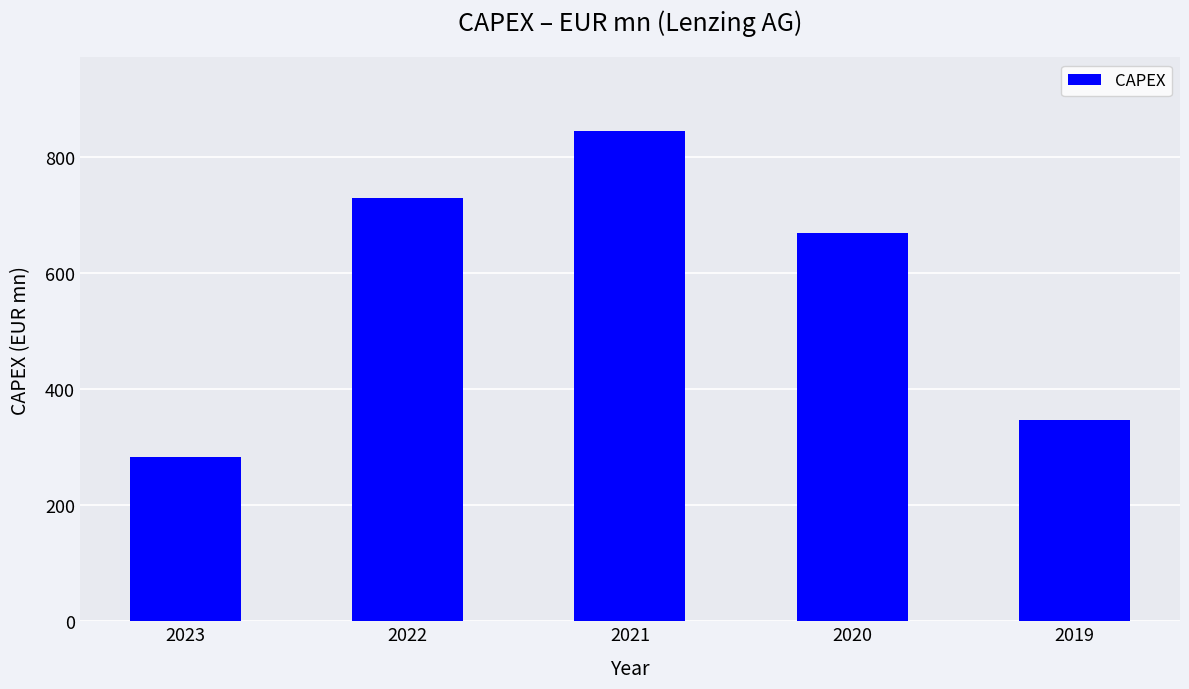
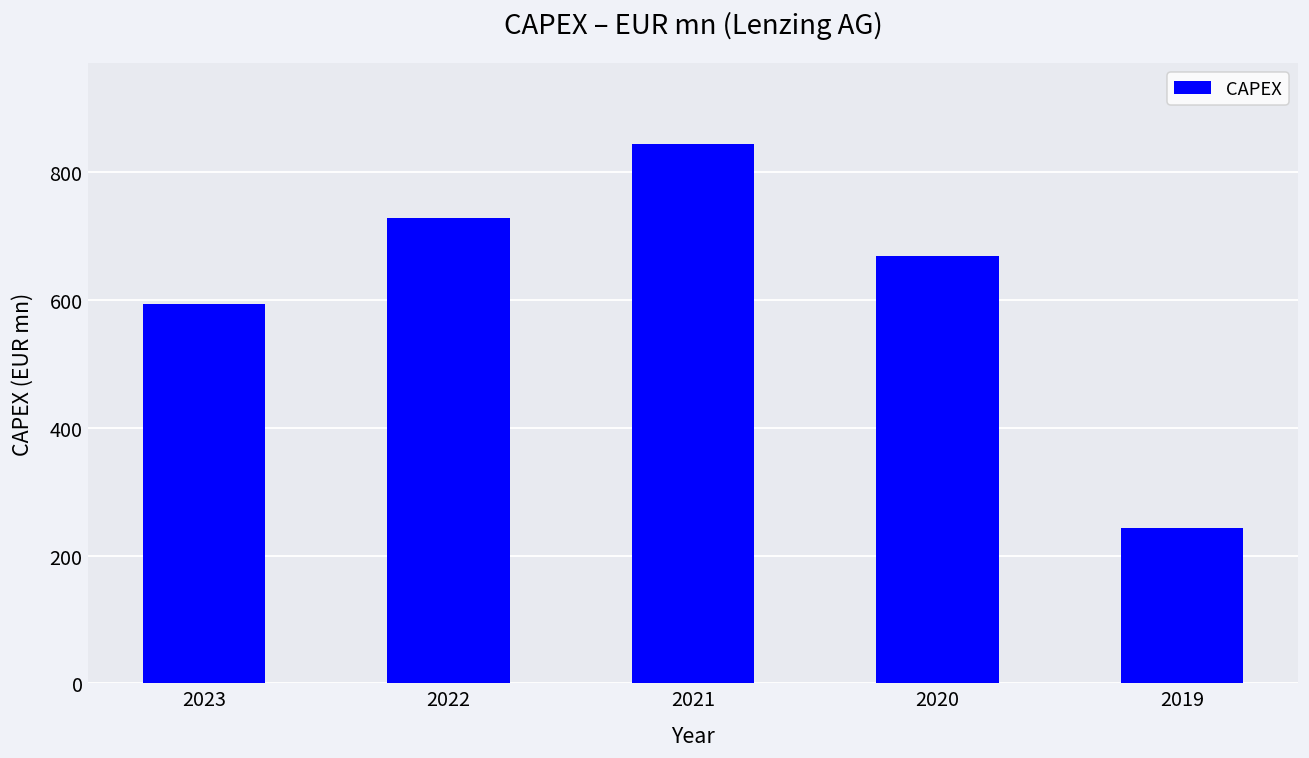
  {
-   "2023": 280,
+   "2023": 590,
    "2022": 730,
    "2021": 840,
    "2020": 670,
-   "2019": 350
+   "2019": 240
  }
